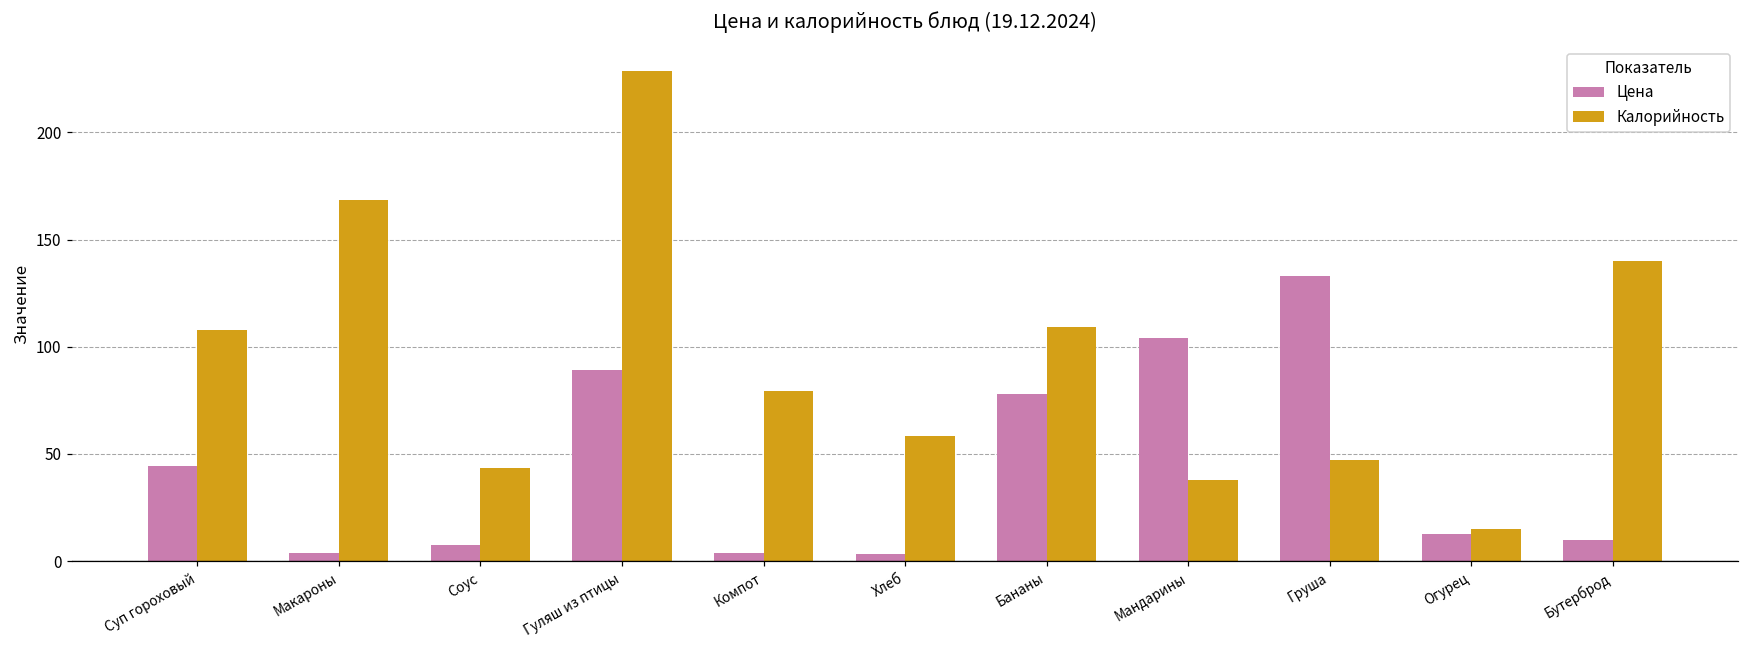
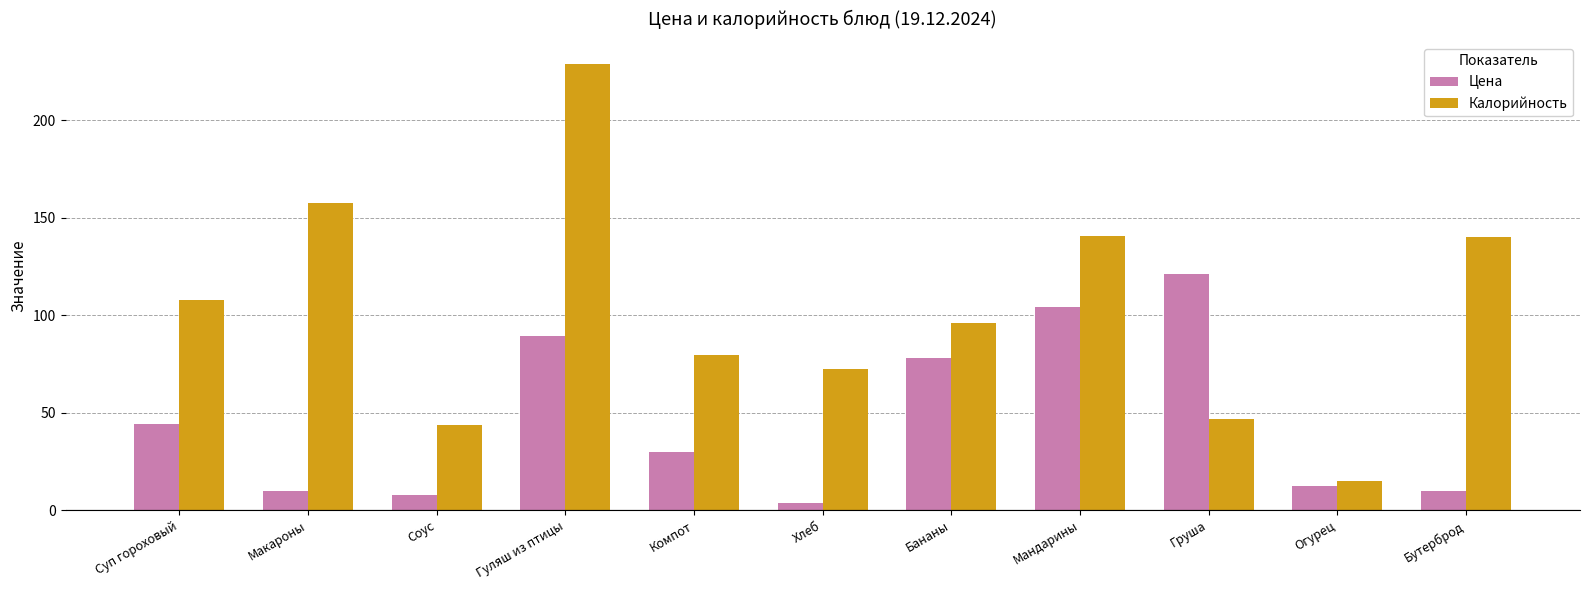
  {
    "Цена": {
      "Суп гороховый": 44,
-     "Макароны": 4,
+     "Макароны": 10,
      "Соус": 8,
      "Гуляш из птицы": 89,
-     "Компот": 4,
+     "Компот": 30,
      "Хлеб": 4,
      "Бананы": 78,
      "Мандарины": 104,
-     "Груша": 133,
+     "Груша": 121,
      "Огурец": 13,
      "Бутерброд": 10
    },
    "Калорийность": {
      "Суп гороховый": 108,
-     "Макароны": 168,
+     "Макароны": 158,
      "Соус": 44,
      "Гуляш из птицы": 229,
      "Компот": 80,
-     "Хлеб": 58,
-     "Бананы": 109,
-     "Мандарины": 38,
+     "Хлеб": 73,
+     "Бананы": 96,
+     "Мандарины": 141,
      "Груша": 47,
      "Огурец": 15,
      "Бутерброд": 140
    }
  }
